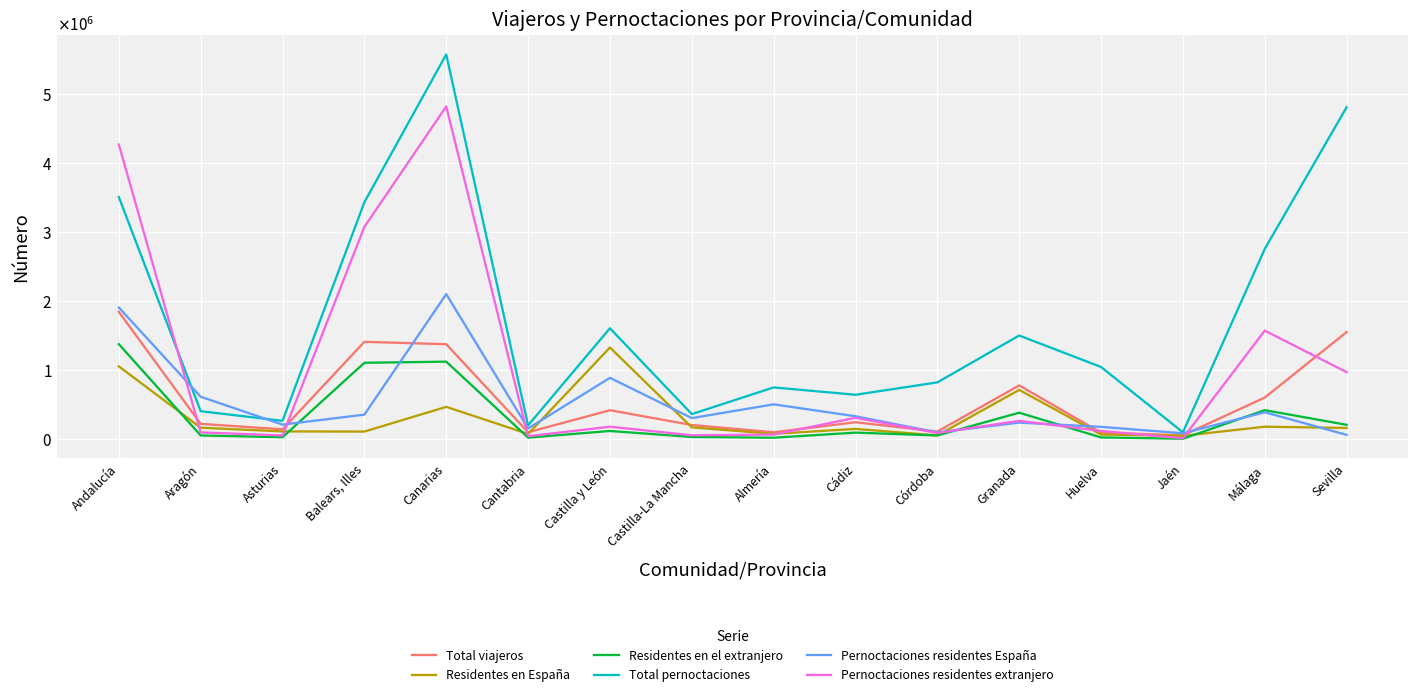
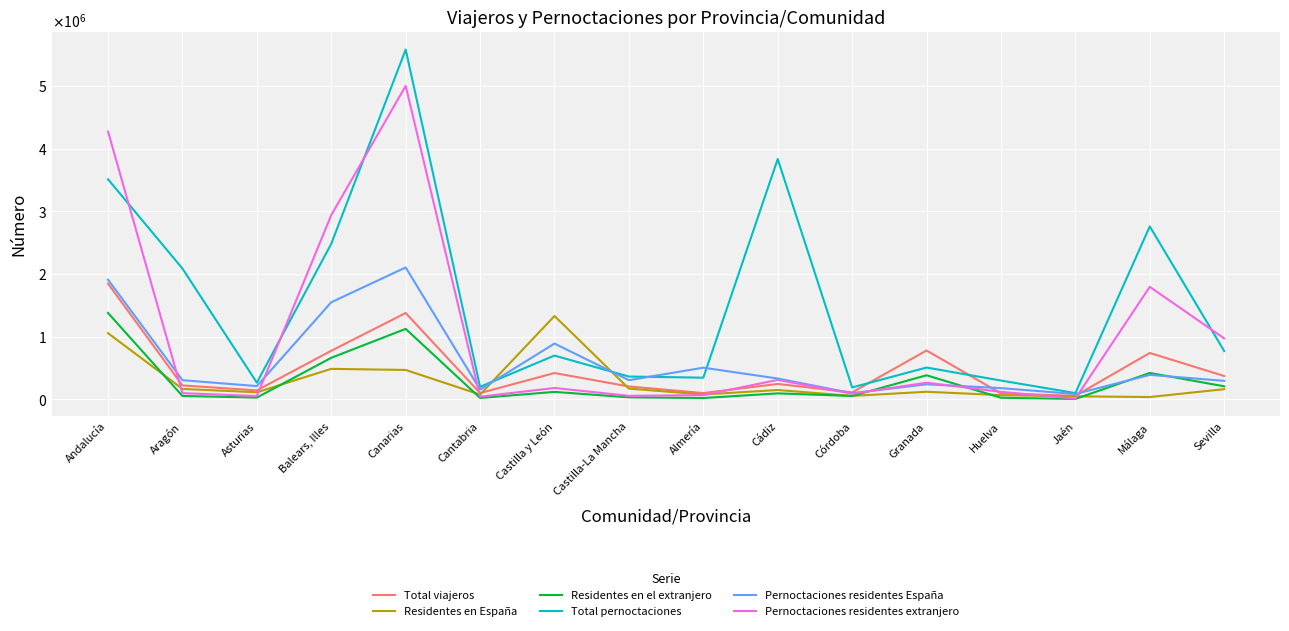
  {
    "Total viajeros": {
      "Andalucía": 1800000,
      "Aragón": 200000,
-     "Balears, Illes": 1400000,
+     "Balears, Illes": 800000,
      "Canarias": 1400000,
      "Castilla y León": 400000,
      "Cádiz": 200000,
      "Granada": 800000,
-     "Málaga": 600000,
-     "Sevilla": 1600000
+     "Málaga": 700000,
+     "Sevilla": 400000
    },
    "Residentes en España": {
      "Andalucía": 1100000,
      "Aragón": 200000,
-     "Balears, Illes": 100000,
+     "Balears, Illes": 500000,
      "Canarias": 500000,
      "Castilla y León": 1300000,
      "Cádiz": 200000,
-     "Granada": 700000,
-     "Málaga": 200000,
+     "Granada": 100000,
+     "Málaga": 0,
      "Sevilla": 200000
    },
    "Residentes en el extranjero": {
      "Andalucía": 1400000,
      "Aragón": 100000,
-     "Balears, Illes": 1100000,
+     "Balears, Illes": 700000,
      "Canarias": 1100000,
      "Castilla y León": 100000,
      "Almería": 0,
      "Cádiz": 100000,
      "Granada": 400000,
      "Huelva": 0,
      "Sevilla": 200000
    },
    "Total pernoctaciones": {
      "Andalucía": 3500000,
-     "Aragón": 400000,
+     "Aragón": 2100000,
      "Asturias": 300000,
-     "Balears, Illes": 3400000,
+     "Balears, Illes": 2500000,
      "Canarias": 5600000,
      "Cantabria": 200000,
-     "Castilla y León": 1600000,
+     "Castilla y León": 700000,
      "Castilla-La Mancha": 400000,
-     "Almería": 800000,
-     "Cádiz": 600000,
-     "Córdoba": 800000,
-     "Granada": 1500000,
-     "Huelva": 1000000,
+     "Almería": 300000,
+     "Cádiz": 3800000,
+     "Córdoba": 200000,
+     "Granada": 500000,
+     "Huelva": 300000,
      "Málaga": 2800000,
-     "Sevilla": 4800000
+     "Sevilla": 800000
    },
    "Pernoctaciones residentes España": {
      "Andalucía": 1900000,
-     "Aragón": 600000,
+     "Aragón": 300000,
      "Asturias": 200000,
-     "Balears, Illes": 400000,
+     "Balears, Illes": 1600000,
      "Canarias": 2100000,
      "Cantabria": 200000,
      "Castilla y León": 900000,
      "Castilla-La Mancha": 300000,
      "Almería": 500000,
      "Huelva": 200000,
-     "Sevilla": 100000
+     "Sevilla": 300000
    },
    "Pernoctaciones residentes extranjero": {
      "Andalucía": 4300000,
      "Aragón": 100000,
-     "Balears, Illes": 3100000,
-     "Canarias": 4800000,
+     "Balears, Illes": 2900000,
+     "Canarias": 5000000,
      "Castilla y León": 200000,
-     "Málaga": 1600000,
+     "Málaga": 1800000,
      "Sevilla": 1000000
    }
  }
